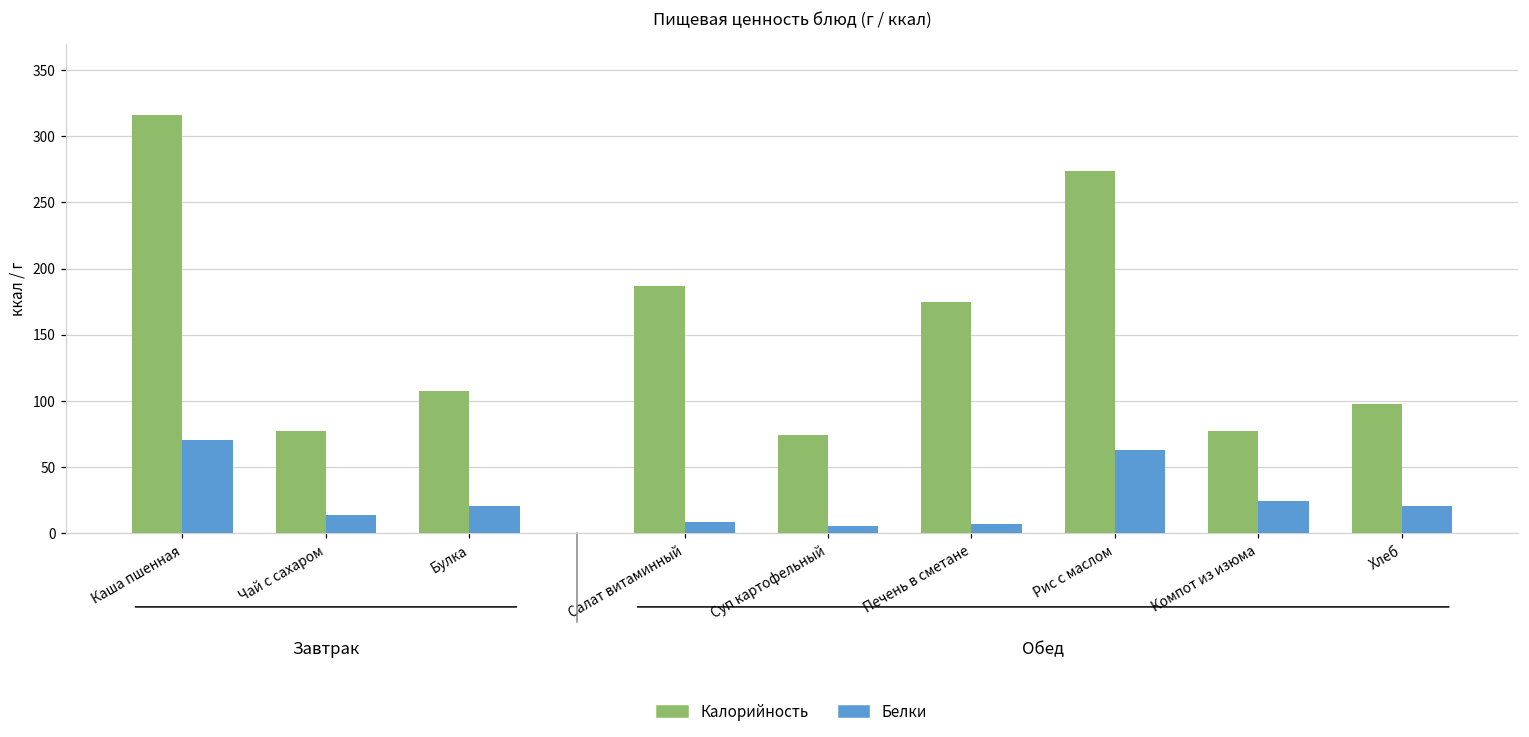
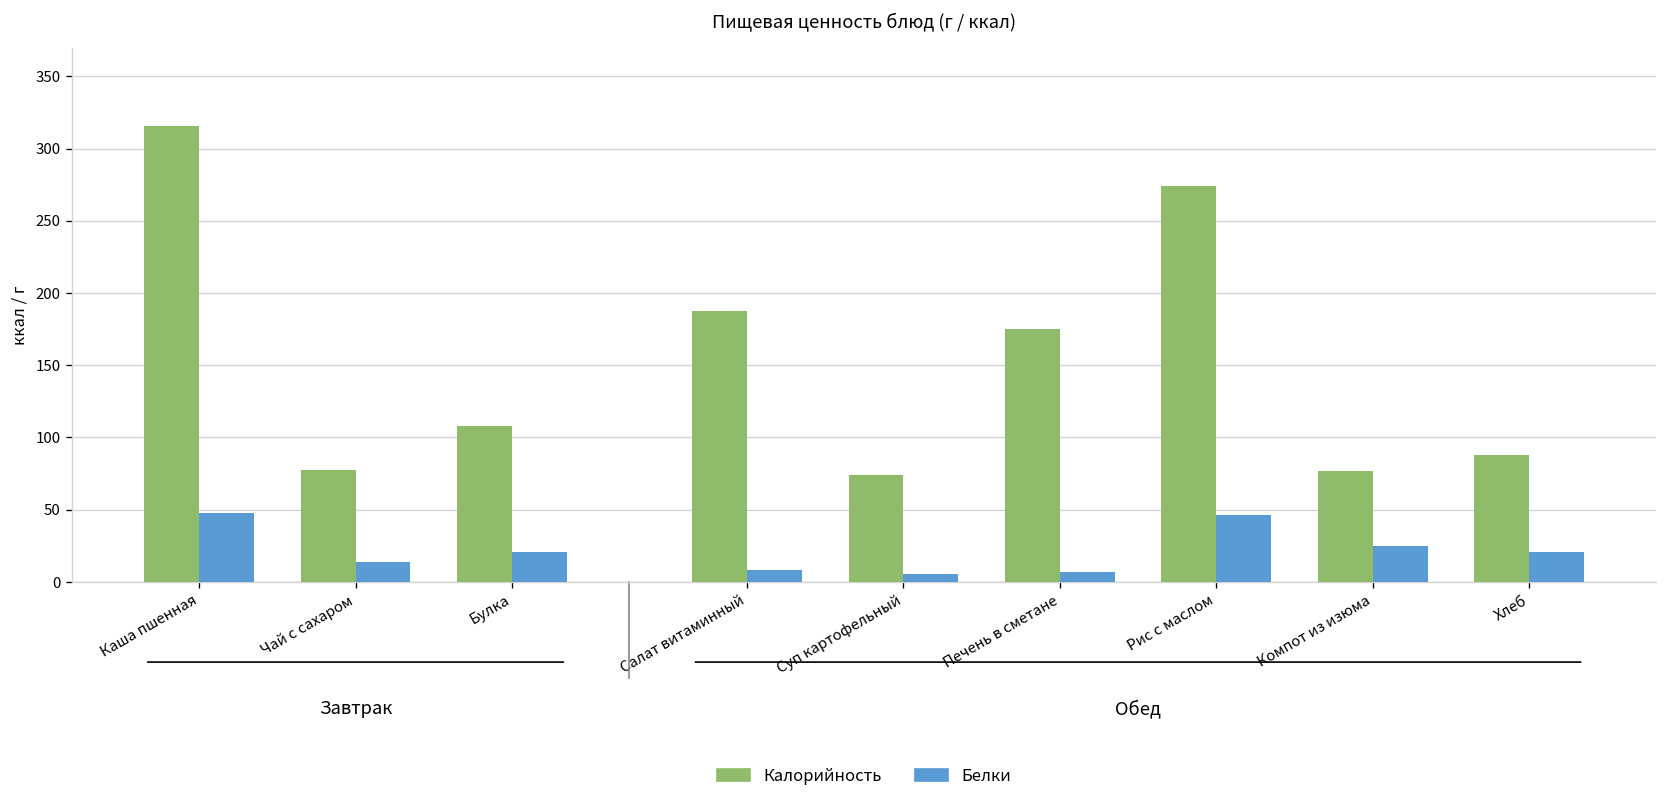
  {
    "Калорийность": {
      "Каша пшенная": 316,
      "Чай с сахаром": 77,
      "Булка": 108,
      "Салат витаминный": 187,
      "Суп картофельный": 74,
      "Печень в сметане": 175,
      "Рис с маслом": 274,
      "Компот из изюма": 77,
-     "Хлеб": 98
+     "Хлеб": 88
    },
    "Белки": {
-     "Каша пшенная": 71,
+     "Каша пшенная": 48,
      "Чай с сахаром": 14,
      "Булка": 21,
      "Салат витаминный": 8,
      "Суп картофельный": 5,
      "Печень в сметане": 7,
-     "Рис с маслом": 63,
+     "Рис с маслом": 46,
      "Компот из изюма": 25,
      "Хлеб": 21
    }
  }
